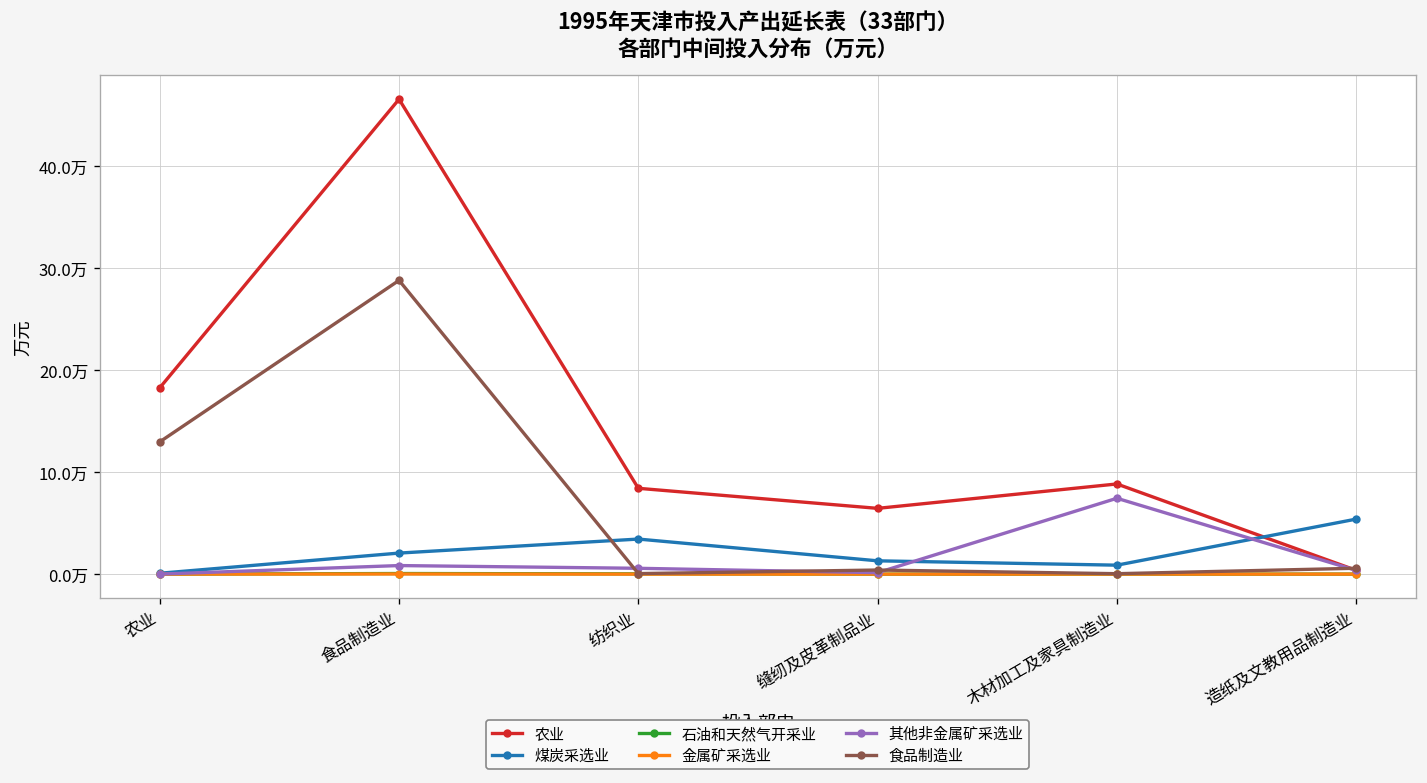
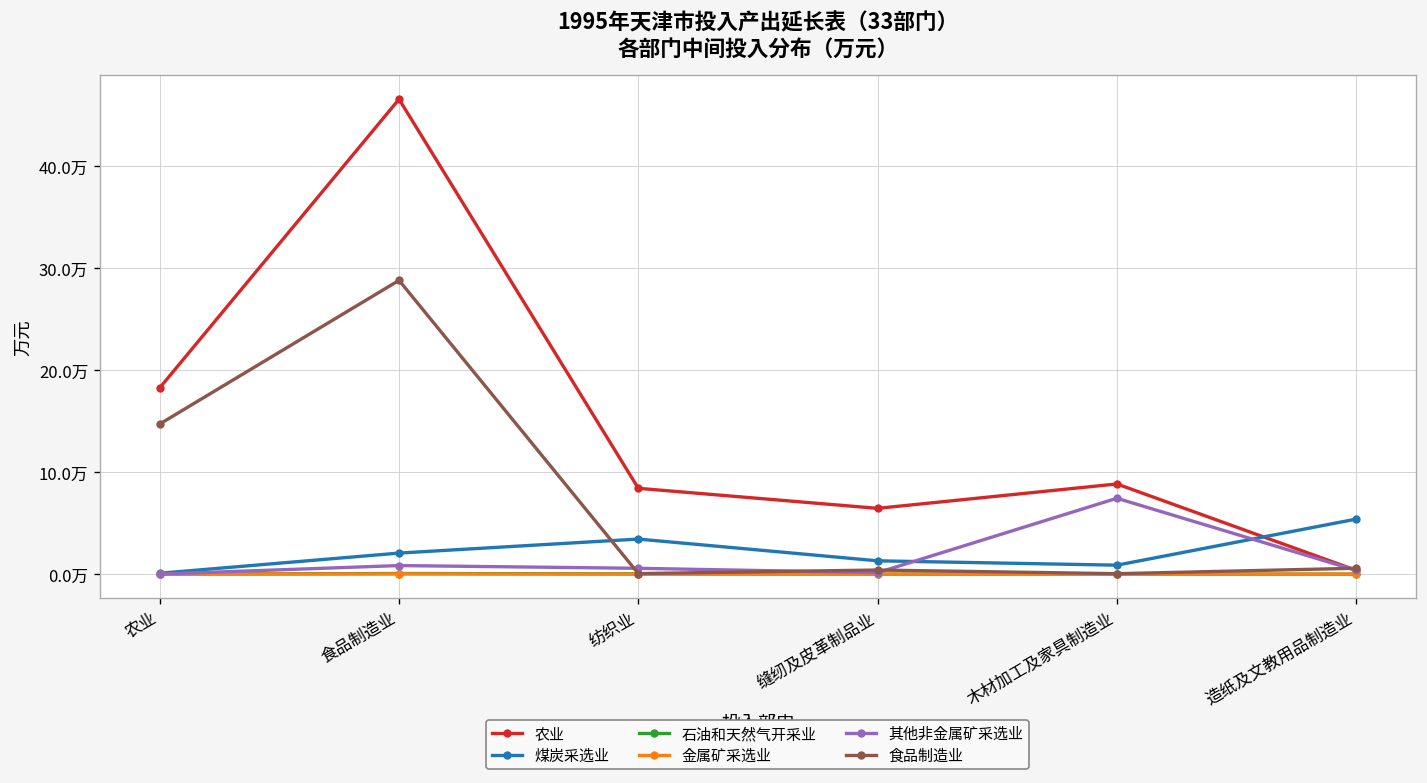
  {
    "农业": {
      "农业": "18万",
      "食品制造业": "47万",
      "纺织业": "8万",
      "缝纫及皮革制品业": "6万",
      "木材加工及家具制造业": "9万"
    },
    "煤炭采选业": {
      "食品制造业": "2万",
      "纺织业": "3万",
      "缝纫及皮革制品业": "1万",
      "木材加工及家具制造业": "1万",
      "造纸及文教用品制造业": "5万"
    },
    "金属矿采选业": {
      "食品制造业": "0万",
      "造纸及文教用品制造业": "0万"
    },
    "其他非金属矿采选业": {
      "食品制造业": "1万",
      "纺织业": "1万",
      "木材加工及家具制造业": "7万"
    },
    "食品制造业": {
-     "农业": "13万",
+     "农业": "15万",
      "食品制造业": "29万"
    }
  }
